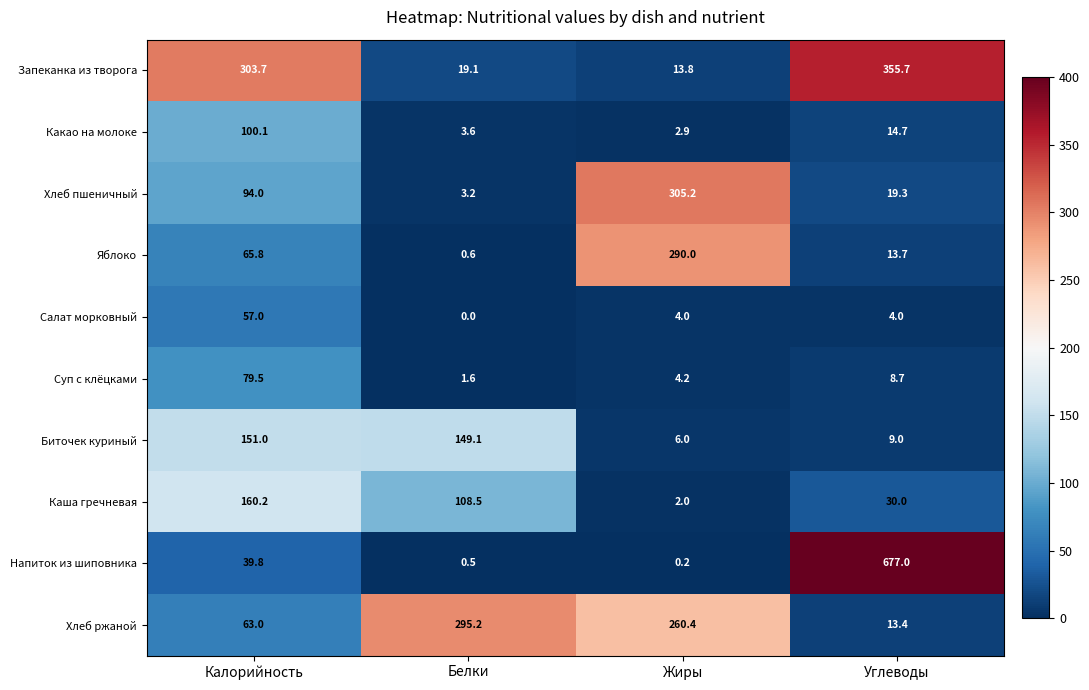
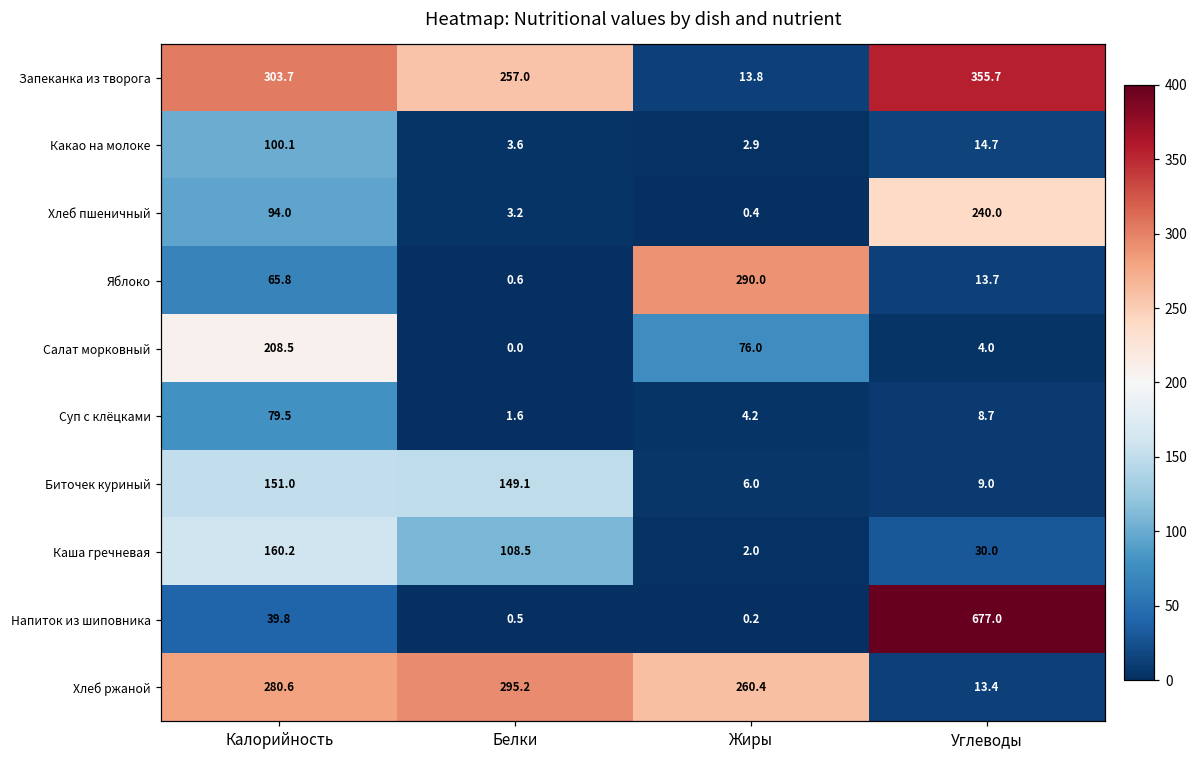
  {
    "Запеканка из творога": {
      "Калорийность": 303.7,
-     "Белки": 19.1,
+     "Белки": 257.0,
      "Жиры": 13.8,
      "Углеводы": 355.7
    },
    "Какао на молоке": {
      "Калорийность": 100.1,
      "Белки": 3.6,
      "Жиры": 2.9,
      "Углеводы": 14.7
    },
    "Хлеб пшеничный": {
      "Калорийность": 94.0,
      "Белки": 3.2,
-     "Жиры": 305.2,
-     "Углеводы": 19.3
+     "Жиры": 0.4,
+     "Углеводы": 240.0
    },
    "Яблоко": {
      "Калорийность": 65.8,
      "Белки": 0.6,
      "Жиры": 290.0,
      "Углеводы": 13.7
    },
    "Салат морковный": {
-     "Калорийность": 57.0,
+     "Калорийность": 208.5,
      "Белки": 0.0,
-     "Жиры": 4.0,
+     "Жиры": 76.0,
      "Углеводы": 4.0
    },
    "Суп с клёцками": {
      "Калорийность": 79.5,
      "Белки": 1.6,
      "Жиры": 4.2,
      "Углеводы": 8.7
    },
    "Биточек куриный": {
      "Калорийность": 151.0,
      "Белки": 149.1,
      "Жиры": 6.0,
      "Углеводы": 9.0
    },
    "Каша гречневая": {
      "Калорийность": 160.2,
      "Белки": 108.5,
      "Жиры": 2.0,
      "Углеводы": 30.0
    },
    "Напиток из шиповника": {
      "Калорийность": 39.8,
      "Белки": 0.5,
      "Жиры": 0.2,
      "Углеводы": 677.0
    },
    "Хлеб ржаной": {
-     "Калорийность": 63.0,
+     "Калорийность": 280.6,
      "Белки": 295.2,
      "Жиры": 260.4,
      "Углеводы": 13.4
    }
  }
